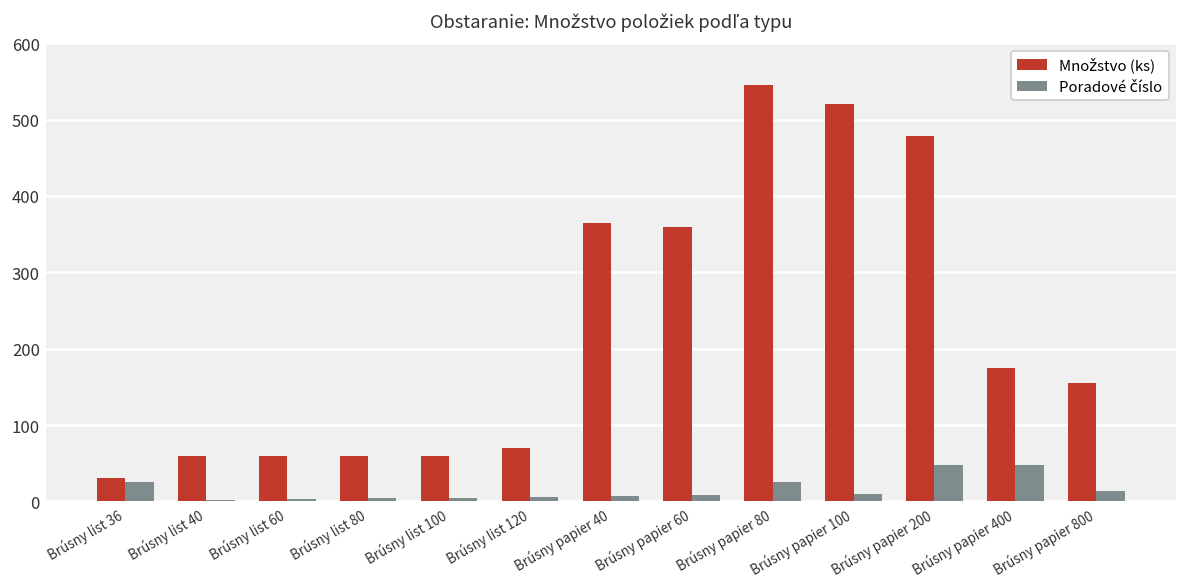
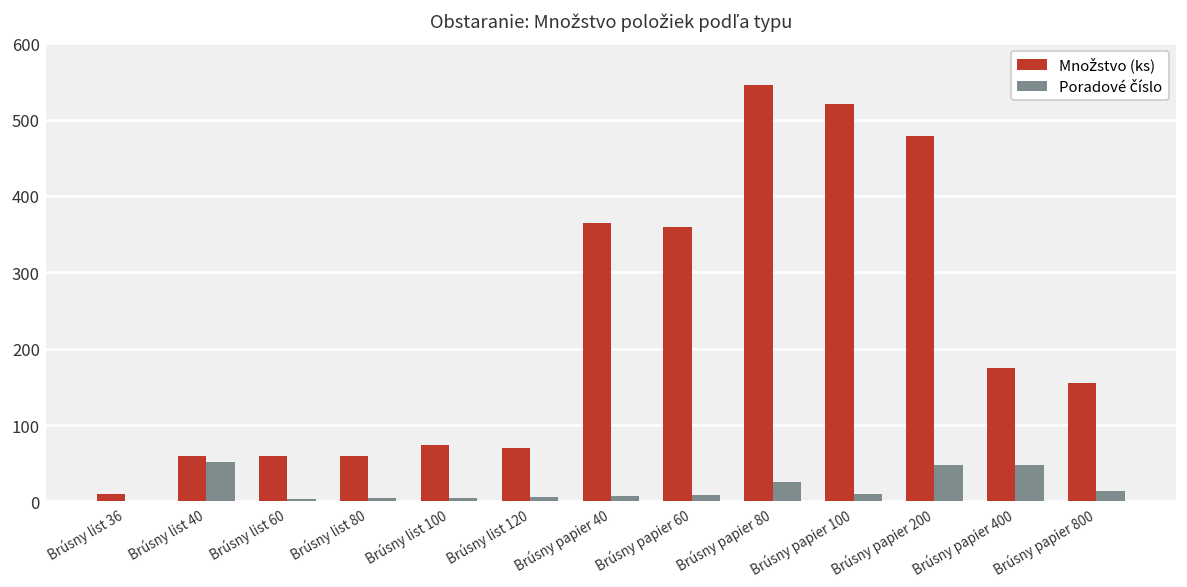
  {
    "Množstvo (ks)": {
-     "Brúsny list 36": 30,
+     "Brúsny list 36": 10,
      "Brúsny list 40": 60,
      "Brúsny list 60": 60,
      "Brúsny list 80": 60,
-     "Brúsny list 100": 60,
+     "Brúsny list 100": 70,
      "Brúsny list 120": 70,
      "Brúsny papier 40": 370,
      "Brúsny papier 60": 360,
      "Brúsny papier 80": 550,
      "Brúsny papier 100": 520,
      "Brúsny papier 200": 480,
      "Brúsny papier 400": 180,
      "Brúsny papier 800": 160
    },
    "Poradové číslo": {
-     "Brúsny list 36": 30,
-     "Brúsny list 40": 0,
+     "Brúsny list 36": 0,
+     "Brúsny list 40": 50,
      "Brúsny list 80": 0,
      "Brúsny list 100": 10,
      "Brúsny list 120": 10,
      "Brúsny papier 40": 10,
      "Brúsny papier 60": 10,
      "Brúsny papier 80": 30,
      "Brúsny papier 100": 10,
      "Brúsny papier 200": 50,
      "Brúsny papier 400": 50,
      "Brúsny papier 800": 10
    }
  }
